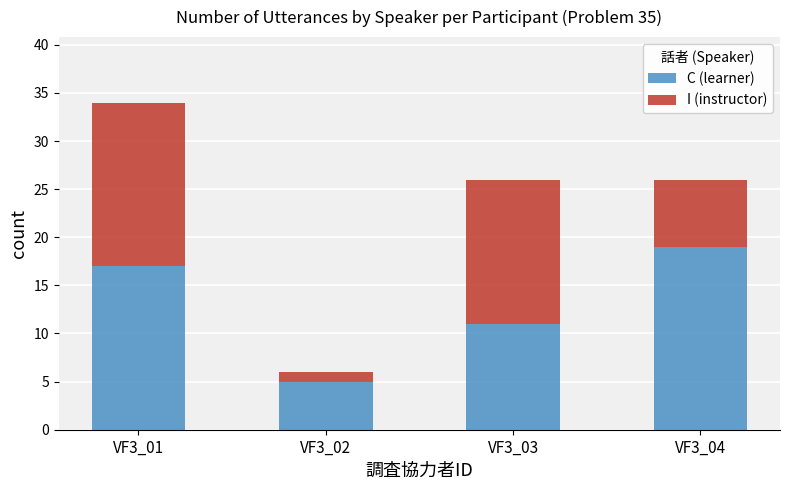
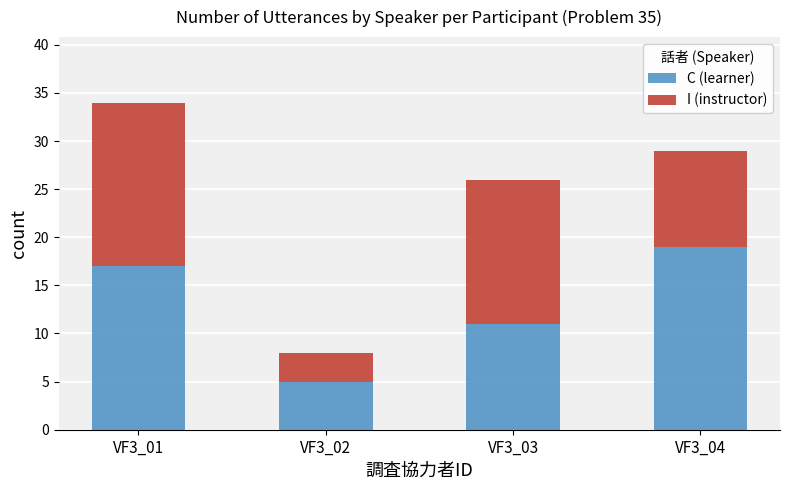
  {
    "C (learner)": {
      "VF3_01": 17,
      "VF3_02": 5,
      "VF3_03": 11,
      "VF3_04": 19
    },
    "I (instructor)": {
      "VF3_01": 17,
-     "VF3_02": 1,
+     "VF3_02": 3,
      "VF3_03": 15,
-     "VF3_04": 7
+     "VF3_04": 10
    }
  }
